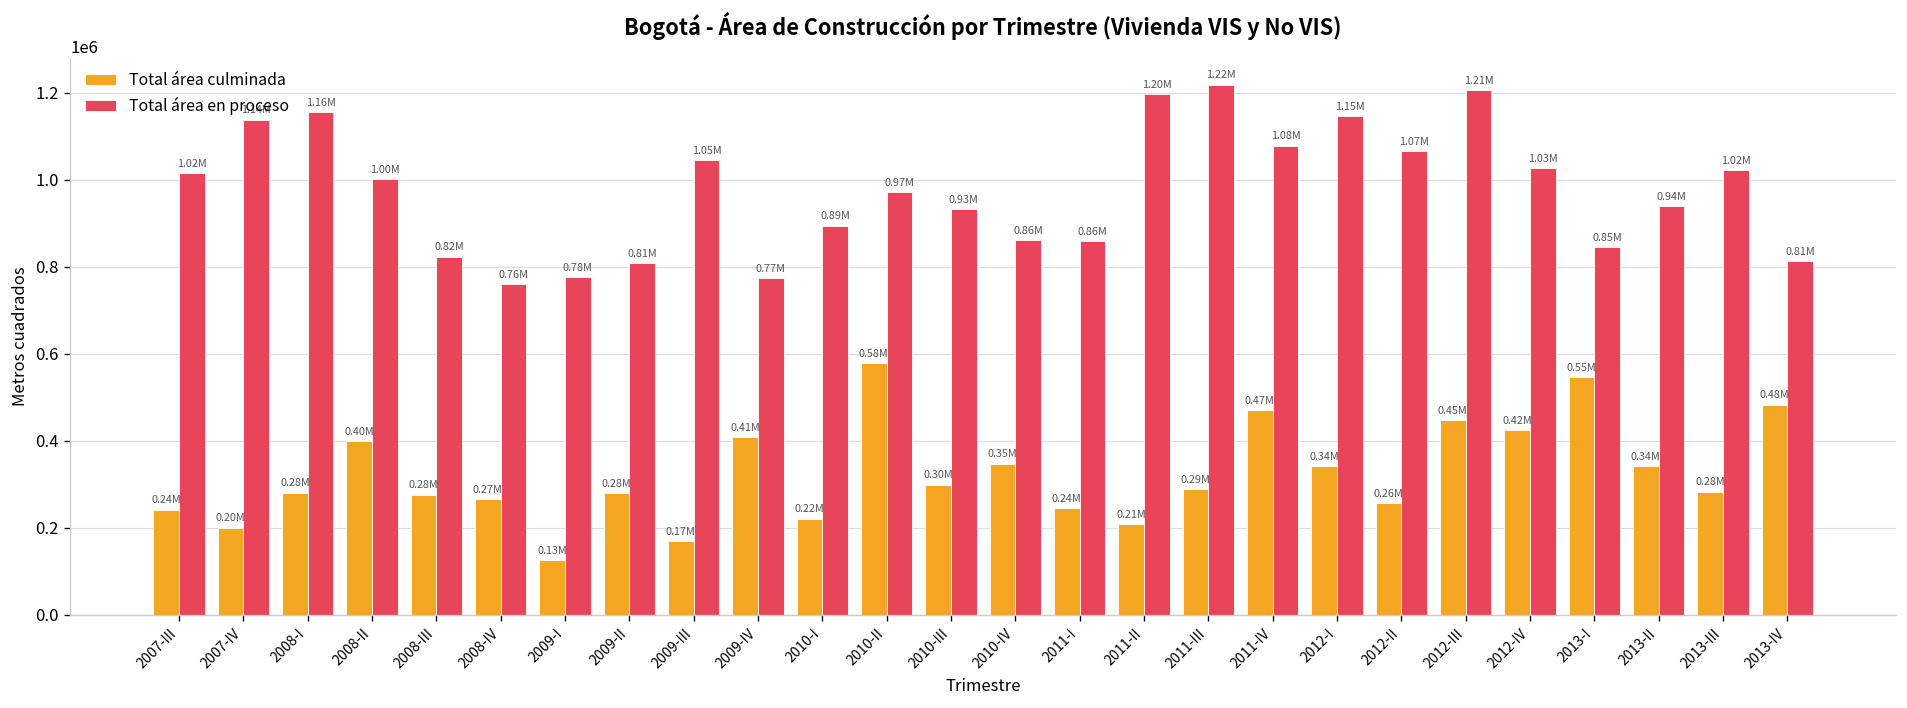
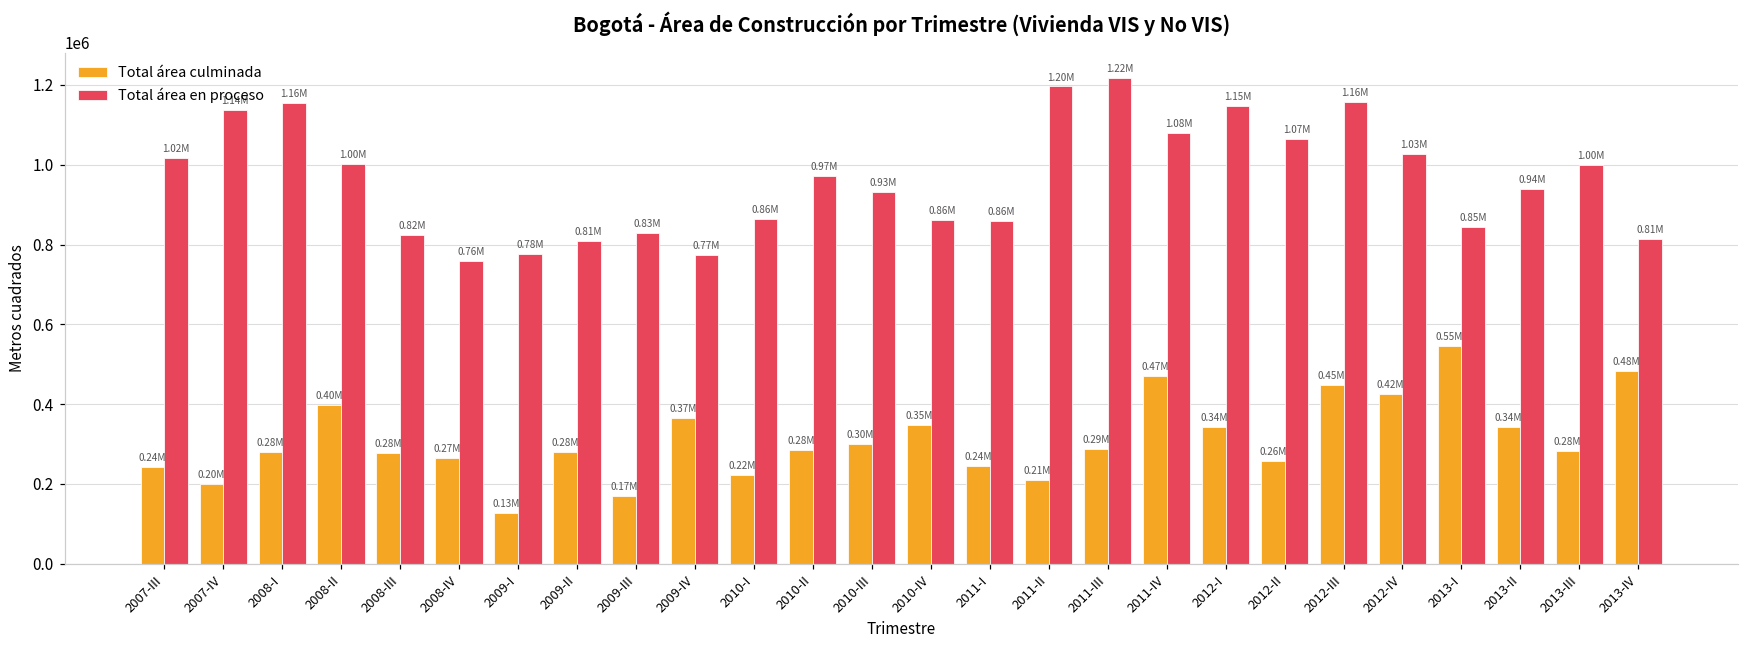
  {
    "Total área culminada": {
      "2007-III": "0.24M",
      "2007-IV": "0.20M",
      "2008-I": "0.28M",
      "2008-II": "0.40M",
      "2008-III": "0.28M",
      "2008-IV": "0.27M",
      "2009-I": "0.13M",
      "2009-II": "0.28M",
      "2009-III": "0.17M",
-     "2009-IV": "0.41M",
+     "2009-IV": "0.37M",
      "2010-I": "0.22M",
-     "2010-II": "0.58M",
+     "2010-II": "0.28M",
      "2010-III": "0.30M",
      "2010-IV": "0.35M",
      "2011-I": "0.24M",
      "2011-II": "0.21M",
      "2011-III": "0.29M",
      "2011-IV": "0.47M",
      "2012-I": "0.34M",
      "2012-II": "0.26M",
      "2012-III": "0.45M",
      "2012-IV": "0.42M",
      "2013-I": "0.55M",
      "2013-II": "0.34M",
      "2013-III": "0.28M",
      "2013-IV": "0.48M"
    },
    "Total área en proceso": {
      "2007-III": "1.02M",
      "2007-IV": "1.14M",
      "2008-I": "1.16M",
      "2008-II": "1.00M",
      "2008-III": "0.82M",
      "2008-IV": "0.76M",
      "2009-I": "0.78M",
      "2009-II": "0.81M",
-     "2009-III": "1.05M",
+     "2009-III": "0.83M",
      "2009-IV": "0.77M",
-     "2010-I": "0.89M",
+     "2010-I": "0.86M",
      "2010-II": "0.97M",
      "2010-III": "0.93M",
      "2010-IV": "0.86M",
      "2011-I": "0.86M",
      "2011-II": "1.20M",
      "2011-III": "1.22M",
      "2011-IV": "1.08M",
      "2012-I": "1.15M",
      "2012-II": "1.07M",
-     "2012-III": "1.21M",
+     "2012-III": "1.16M",
      "2012-IV": "1.03M",
      "2013-I": "0.85M",
      "2013-II": "0.94M",
-     "2013-III": "1.02M",
+     "2013-III": "1.00M",
      "2013-IV": "0.81M"
    }
  }
